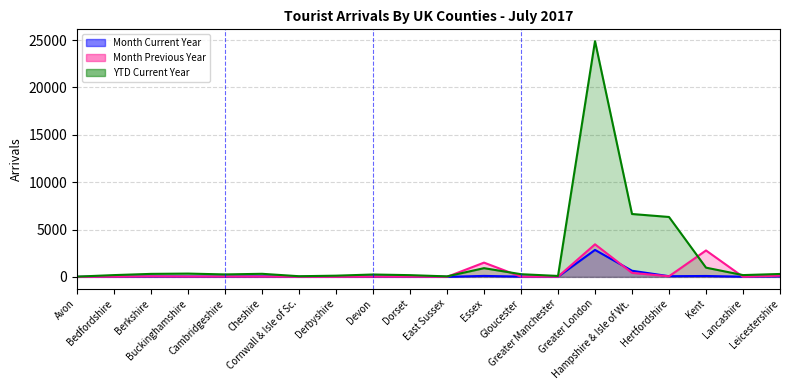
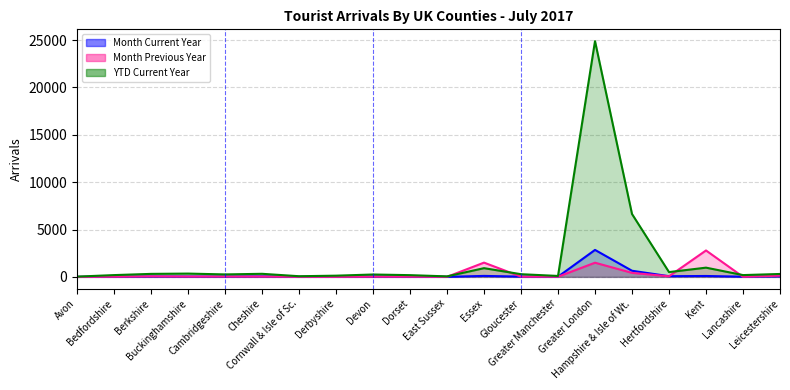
  {
    "Month Current Year": {
      "Essex": 0,
      "Greater London": 3000,
      "Kent": 0
    },
    "Month Previous Year": {
      "Essex": 2000,
-     "Greater London": 3000,
+     "Greater London": 1000,
      "Kent": 3000
    },
    "YTD Current Year": {
      "Buckinghamshire": 0,
      "Cheshire": 0,
      "Essex": 1000,
      "Greater London": 25000,
      "Hampshire & Isle of Wt.": 7000,
-     "Hertfordshire": 6000,
+     "Hertfordshire": 1000,
      "Kent": 1000
    }
  }
